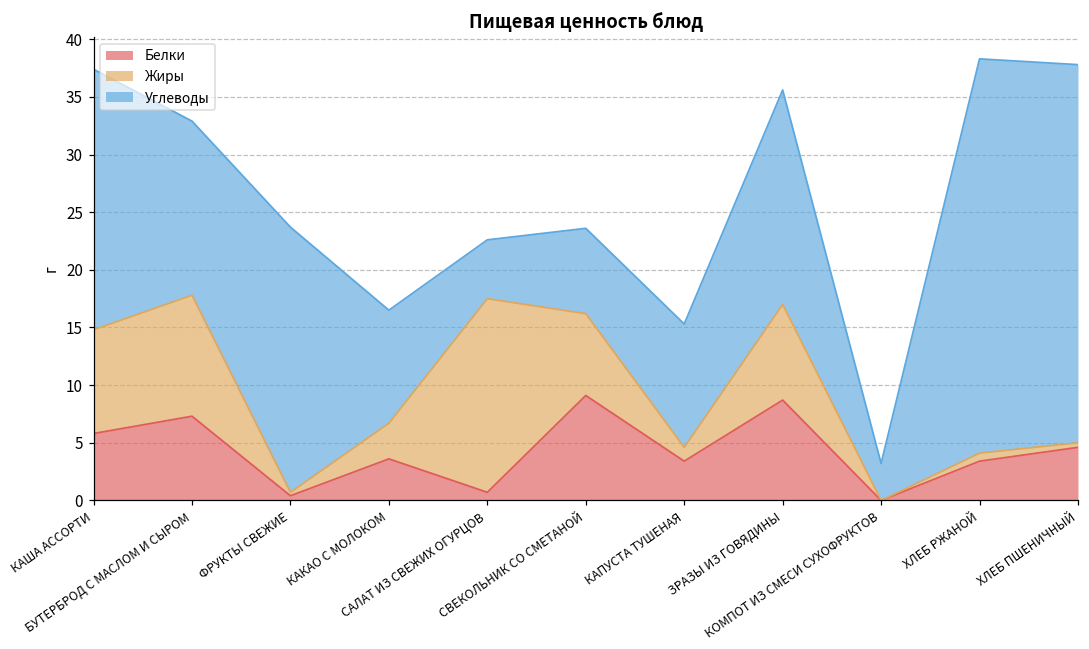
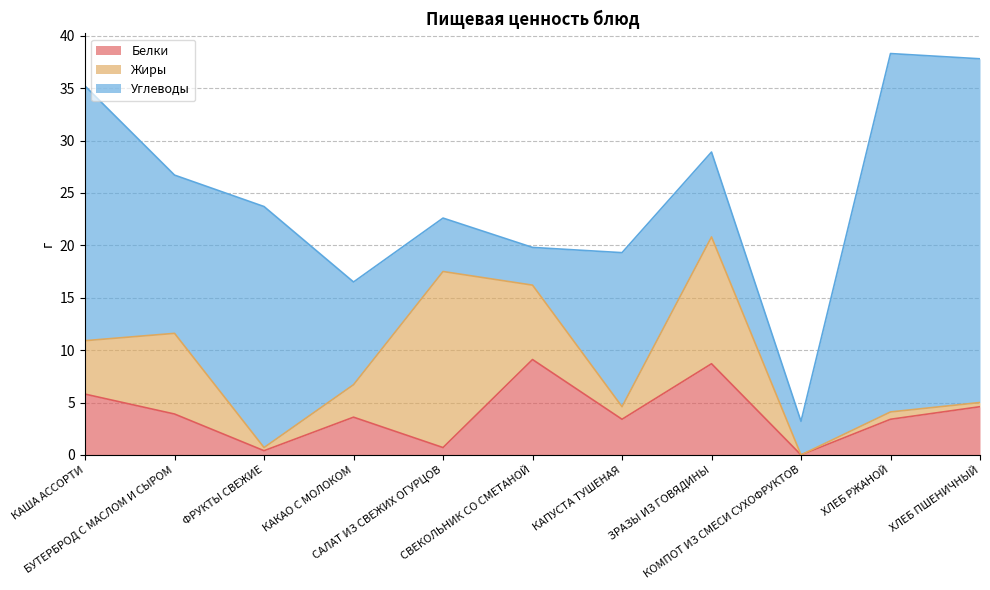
  {
    "Белки": {
      "КАША АССОРТИ": 5.8,
-     "БУТЕРБРОД С МАСЛОМ И СЫРОМ": 7.3,
+     "БУТЕРБРОД С МАСЛОМ И СЫРОМ": 3.9,
      "ФРУКТЫ СВЕЖИЕ": 0.4,
      "КАКАО С МОЛОКОМ": 3.6,
      "САЛАТ ИЗ СВЕЖИХ ОГУРЦОВ": 0.7,
      "СВЕКОЛЬНИК СО СМЕТАНОЙ": 9.1,
      "КАПУСТА ТУШЕНАЯ": 3.4,
      "ЗРАЗЫ ИЗ ГОВЯДИНЫ": 8.7,
      "ХЛЕБ РЖАНОЙ": 3.4,
      "ХЛЕБ ПШЕНИЧНЫЙ": 4.6
    },
    "Жиры": {
-     "КАША АССОРТИ": 9.0,
-     "БУТЕРБРОД С МАСЛОМ И СЫРОМ": 10.5,
+     "КАША АССОРТИ": 5.1,
+     "БУТЕРБРОД С МАСЛОМ И СЫРОМ": 7.7,
      "ФРУКТЫ СВЕЖИЕ": 0.3,
      "КАКАО С МОЛОКОМ": 3.1,
      "САЛАТ ИЗ СВЕЖИХ ОГУРЦОВ": 16.8,
      "СВЕКОЛЬНИК СО СМЕТАНОЙ": 7.1,
      "КАПУСТА ТУШЕНАЯ": 1.2,
-     "ЗРАЗЫ ИЗ ГОВЯДИНЫ": 8.3,
+     "ЗРАЗЫ ИЗ ГОВЯДИНЫ": 12.1,
      "ХЛЕБ РЖАНОЙ": 0.7,
      "ХЛЕБ ПШЕНИЧНЫЙ": 0.4
    },
    "Углеводы": {
-     "КАША АССОРТИ": 22.6,
+     "КАША АССОРТИ": 24.3,
      "БУТЕРБРОД С МАСЛОМ И СЫРОМ": 15.1,
      "ФРУКТЫ СВЕЖИЕ": 23.0,
      "КАКАО С МОЛОКОМ": 9.8,
      "САЛАТ ИЗ СВЕЖИХ ОГУРЦОВ": 5.1,
-     "СВЕКОЛЬНИК СО СМЕТАНОЙ": 7.4,
-     "КАПУСТА ТУШЕНАЯ": 10.7,
-     "ЗРАЗЫ ИЗ ГОВЯДИНЫ": 18.6,
+     "СВЕКОЛЬНИК СО СМЕТАНОЙ": 3.6,
+     "КАПУСТА ТУШЕНАЯ": 14.7,
+     "ЗРАЗЫ ИЗ ГОВЯДИНЫ": 8.1,
      "КОМПОТ ИЗ СМЕСИ СУХОФРУКТОВ": 3.2,
      "ХЛЕБ РЖАНОЙ": 34.2,
      "ХЛЕБ ПШЕНИЧНЫЙ": 32.8
    }
  }
